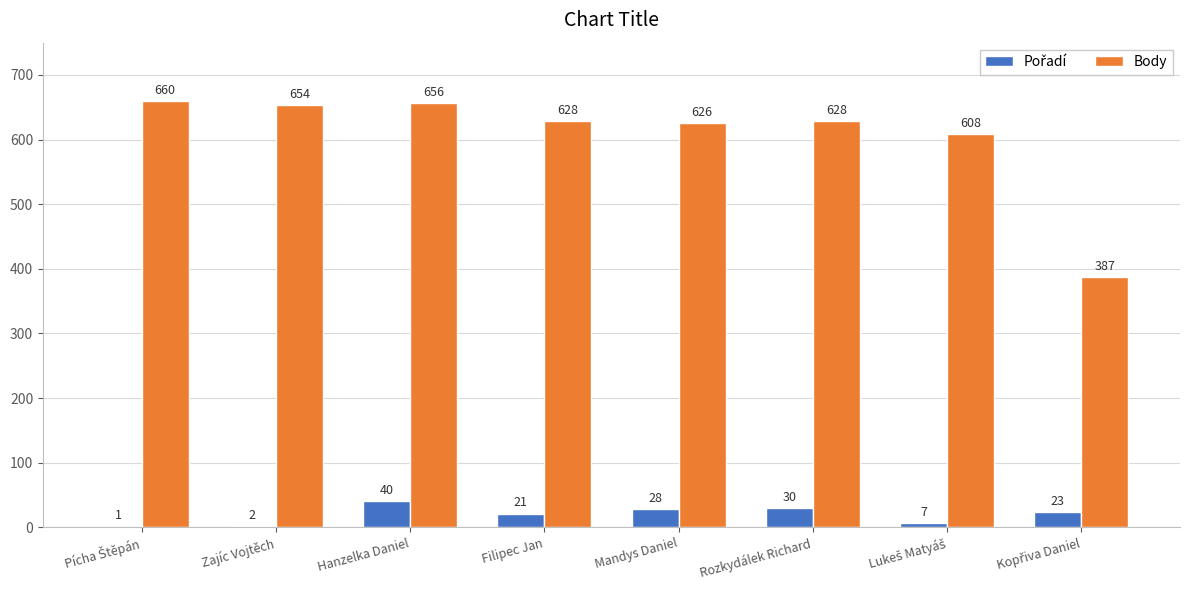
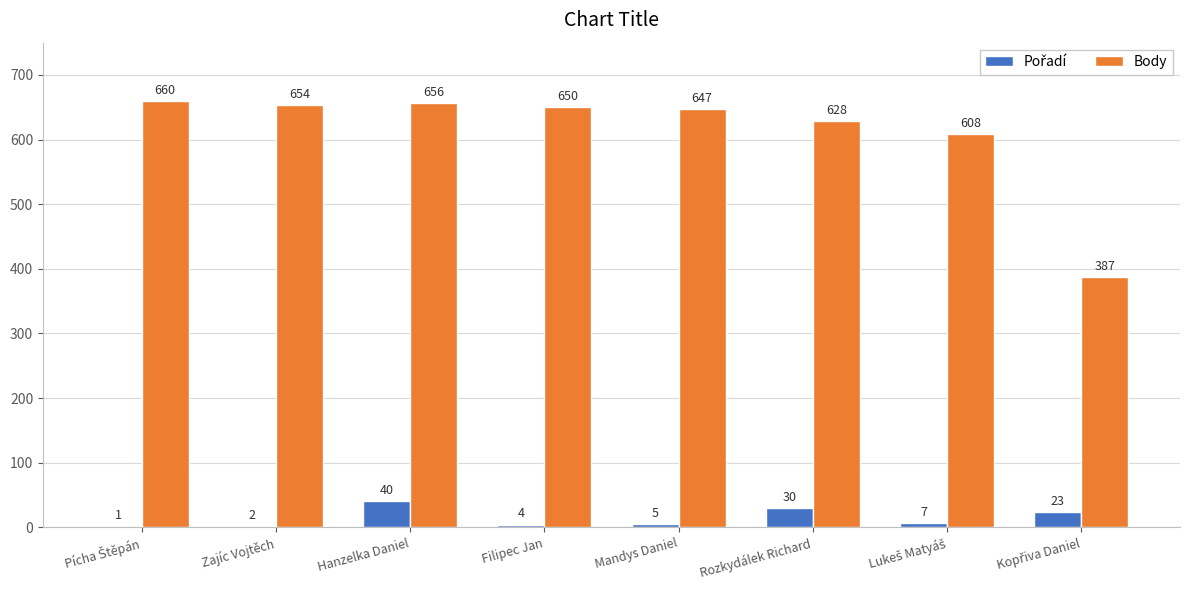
  {
    "Pořadí": {
      "Pícha Štěpán": 1,
      "Zajíc Vojtěch": 2,
      "Hanzelka Daniel": 40,
-     "Filipec Jan": 21,
-     "Mandys Daniel": 28,
+     "Filipec Jan": 4,
+     "Mandys Daniel": 5,
      "Rozkydálek Richard": 30,
      "Lukeš Matyáš": 7,
      "Kopřiva Daniel": 23
    },
    "Body": {
      "Pícha Štěpán": 660,
      "Zajíc Vojtěch": 654,
      "Hanzelka Daniel": 656,
-     "Filipec Jan": 628,
-     "Mandys Daniel": 626,
+     "Filipec Jan": 650,
+     "Mandys Daniel": 647,
      "Rozkydálek Richard": 628,
      "Lukeš Matyáš": 608,
      "Kopřiva Daniel": 387
    }
  }
